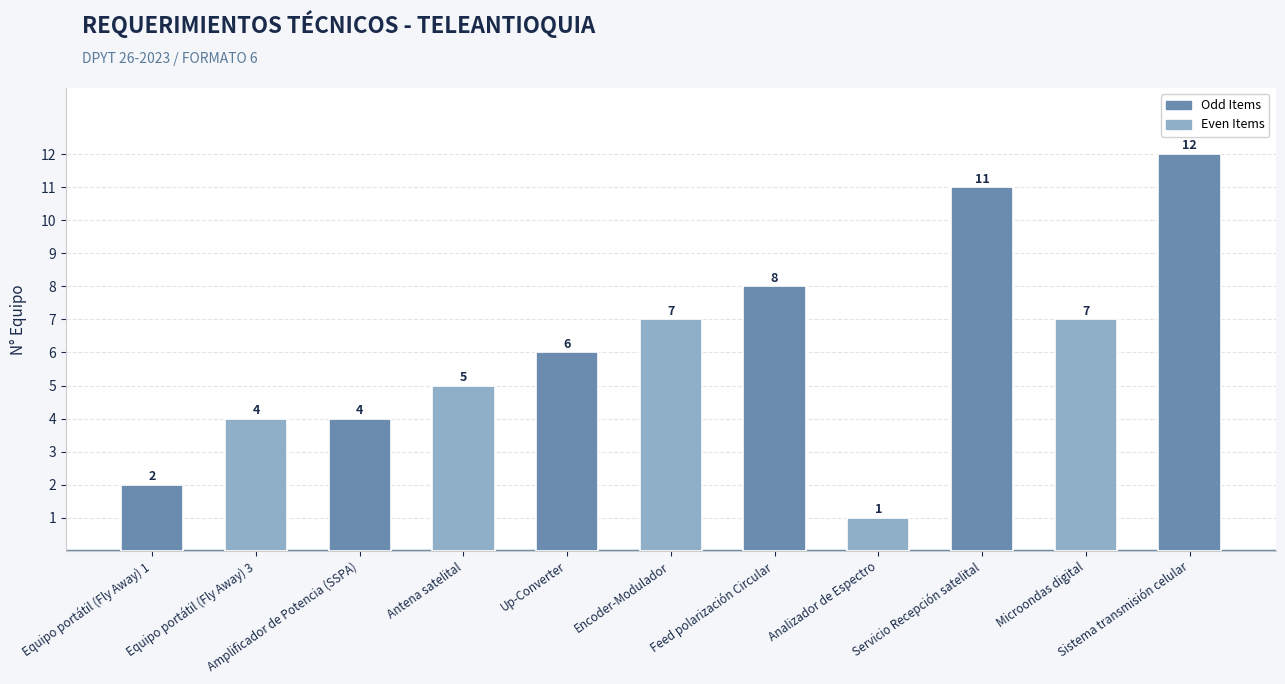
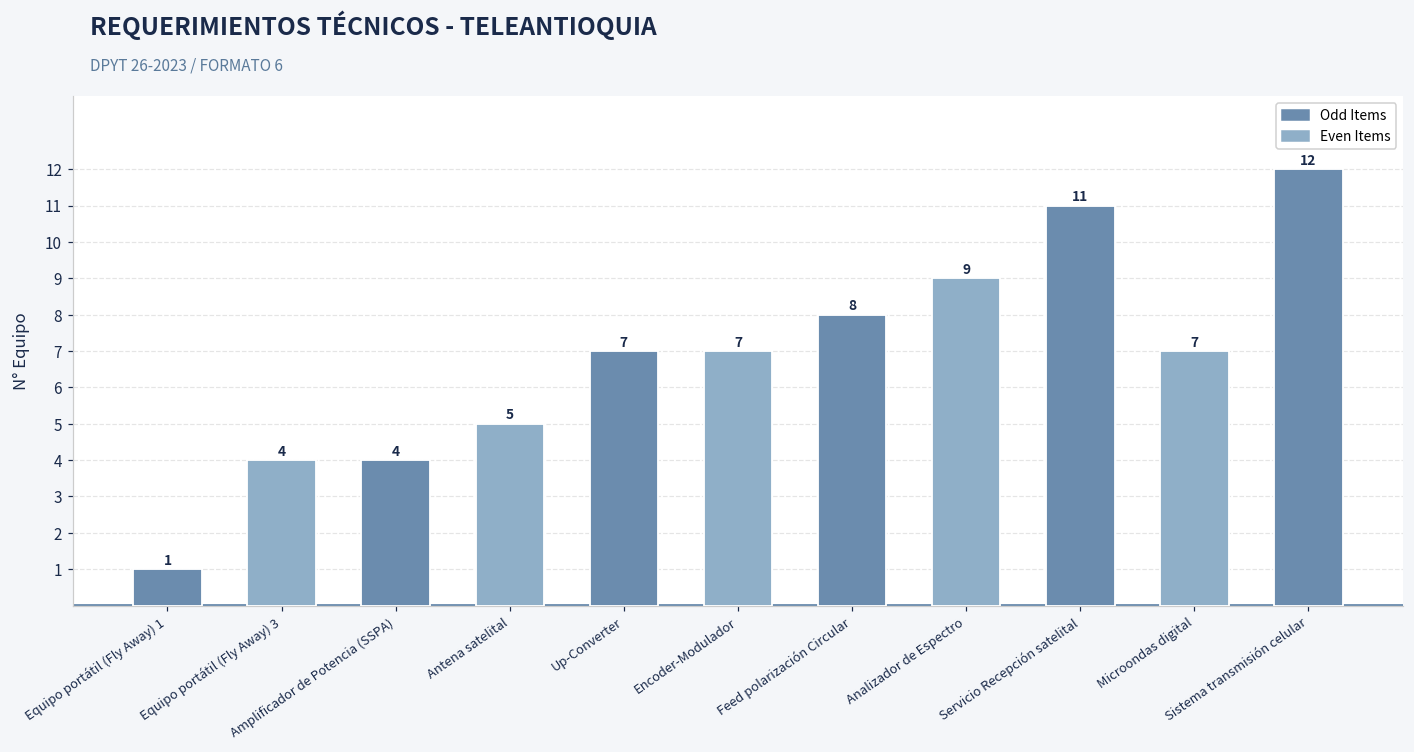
  {
-   "Equipo portátil (Fly Away) 1": 2,
+   "Equipo portátil (Fly Away) 1": 1,
    "Equipo portátil (Fly Away) 3": 4,
    "Amplificador de Potencia (SSPA)": 4,
    "Antena satelital": 5,
-   "Up-Converter": 6,
+   "Up-Converter": 7,
    "Encoder-Modulador": 7,
    "Feed polarización Circular": 8,
-   "Analizador de Espectro": 1,
+   "Analizador de Espectro": 9,
    "Servicio Recepción satelital": 11,
    "Microondas digital": 7,
    "Sistema transmisión celular": 12
  }
